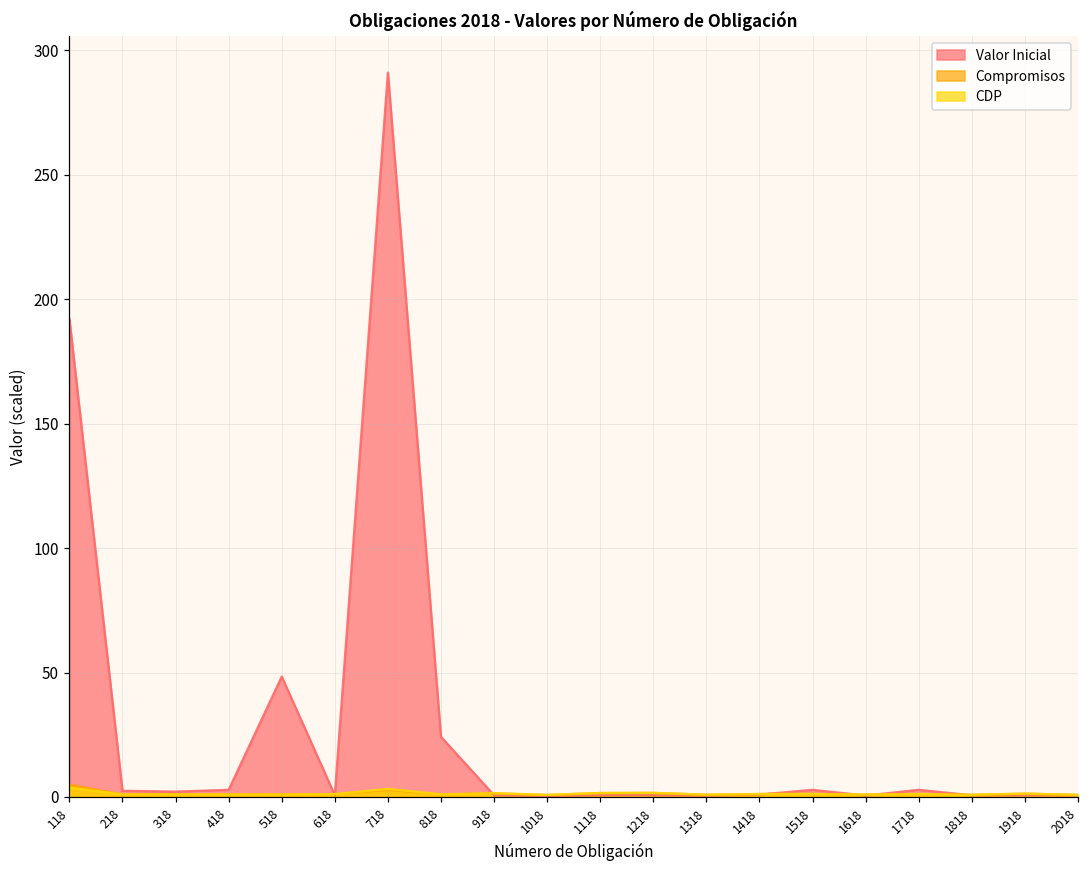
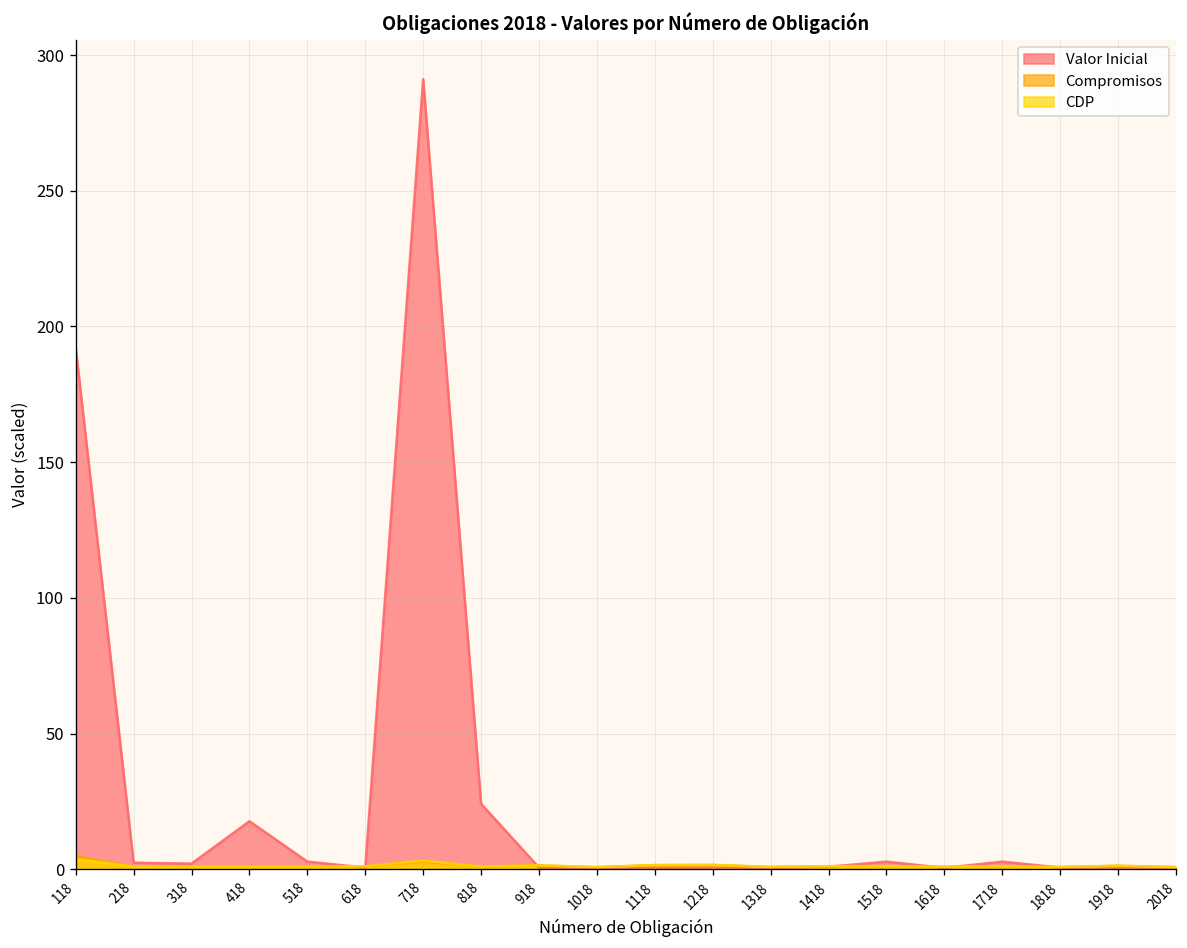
  {
    "Valor Inicial": {
      "118": 192,
      "218": 2,
-     "418": 3,
-     "518": 48,
+     "418": 18,
+     "518": 3,
      "718": 291,
      "818": 24,
      "1518": 3,
      "1718": 3
    }
  }
